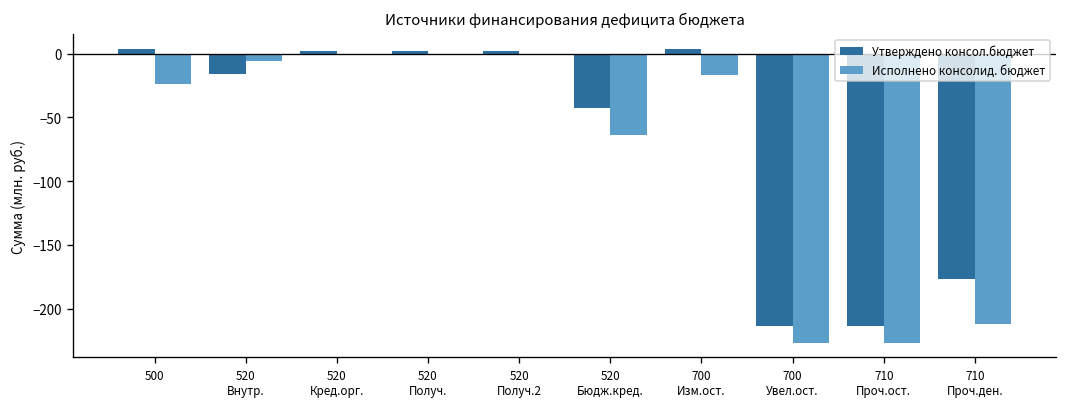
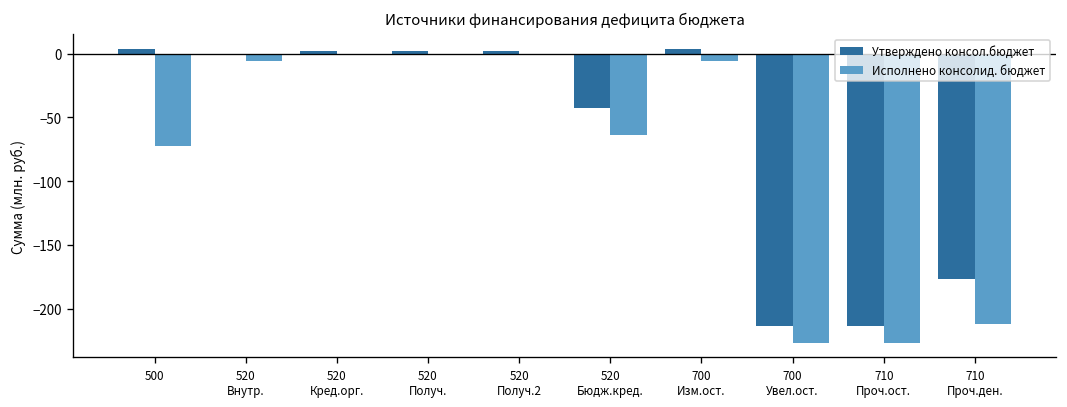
  {
    "Утверждено консол.бюджет": {
      "500": 4,
-     "520 Внутр.": -16,
+     "520 Внутр.": 0,
      "520 Бюдж.кред.": -43,
      "700 Изм.ост.": 4,
      "700 Увел.ост.": -214,
      "710 Проч.ост.": -214,
      "710 Проч.ден.": -177
    },
    "Исполнено консолид. бюджет": {
-     "500": -24,
+     "500": -73,
      "520 Внутр.": -6,
      "520 Кред.орг.": 0,
      "520 Получ.": 0,
      "520 Получ.2": 0,
      "520 Бюдж.кред.": -64,
-     "700 Изм.ост.": -17,
+     "700 Изм.ост.": -6,
      "700 Увел.ост.": -227,
      "710 Проч.ост.": -227,
      "710 Проч.ден.": -212
    }
  }
